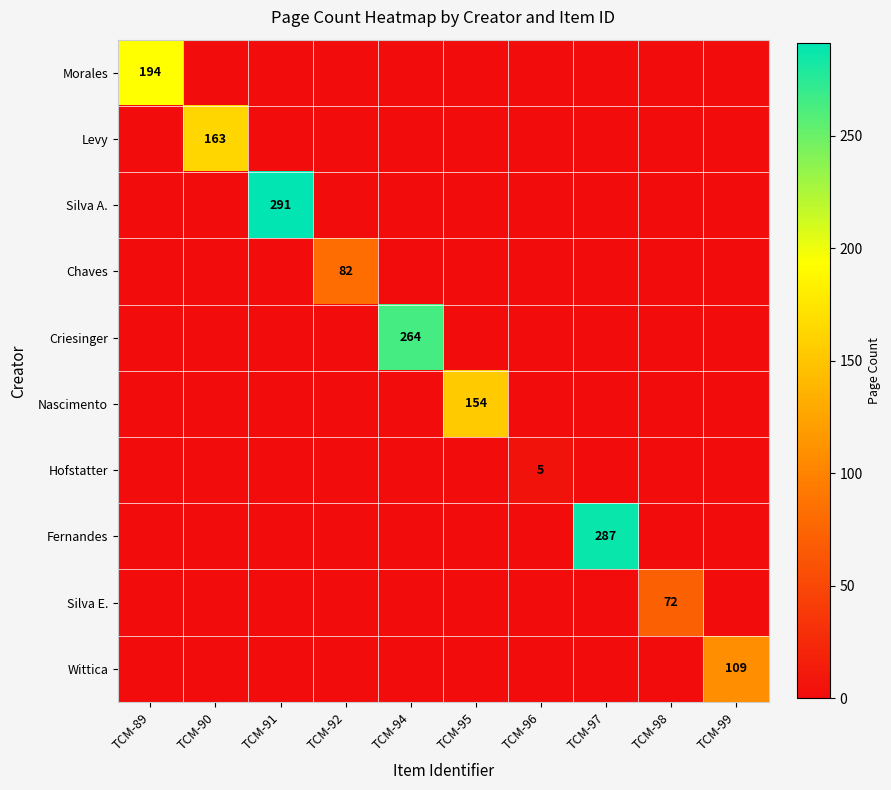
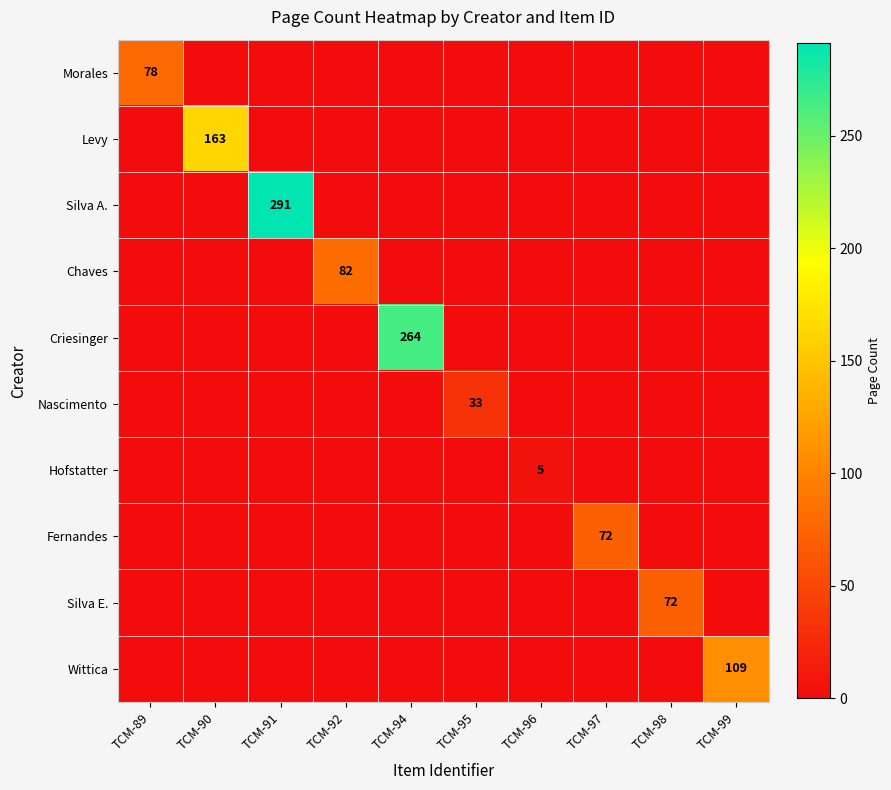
  {
    "Morales": {
-     "TCM-89": 194
+     "TCM-89": 78
    },
    "Levy": {
      "TCM-90": 163
    },
    "Silva A.": {
      "TCM-91": 291
    },
    "Chaves": {
      "TCM-92": 82
    },
    "Criesinger": {
      "TCM-94": 264
    },
    "Nascimento": {
-     "TCM-95": 154
+     "TCM-95": 33
    },
    "Hofstatter": {
      "TCM-96": 5
    },
    "Fernandes": {
-     "TCM-97": 287
+     "TCM-97": 72
    },
    "Silva E.": {
      "TCM-98": 72
    },
    "Wittica": {
      "TCM-99": 109
    }
  }
